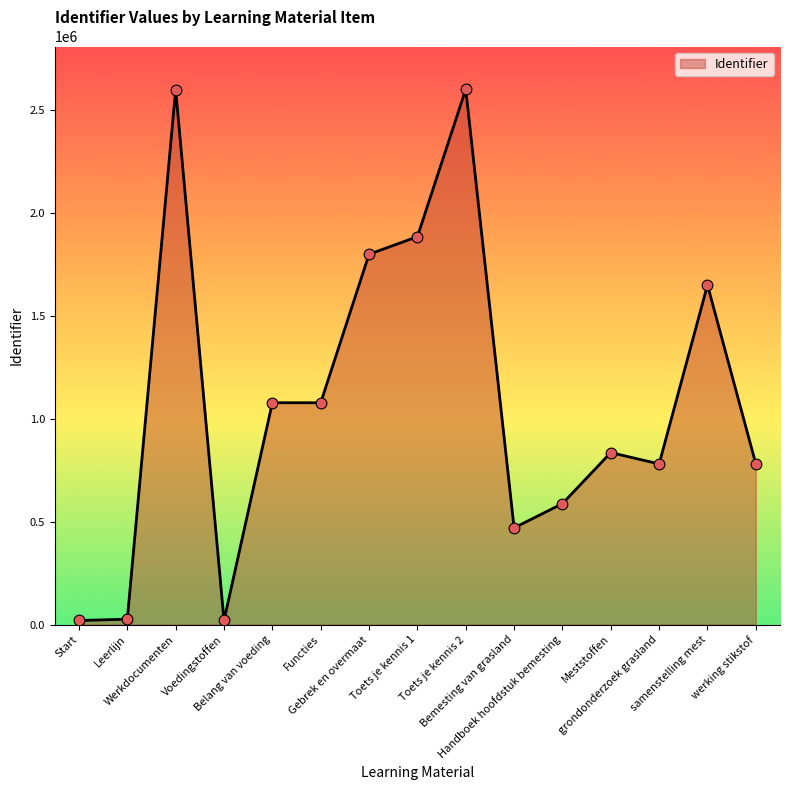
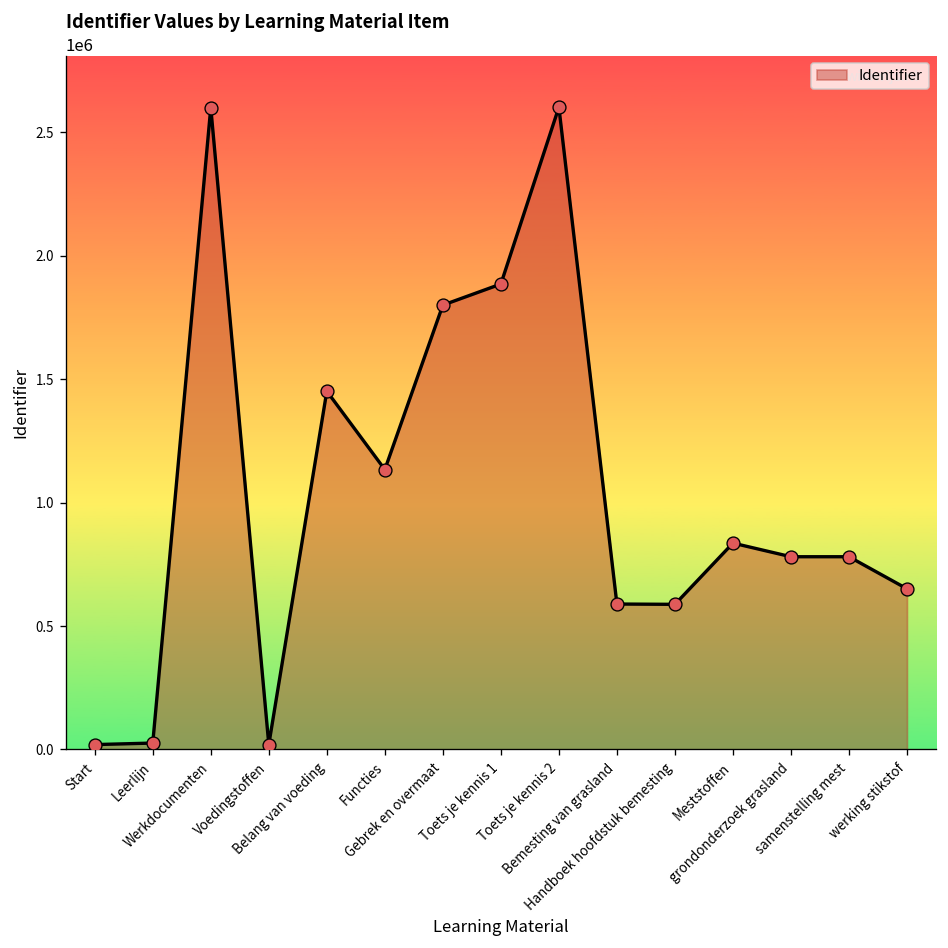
  {
    "Start": 20000,
    "Leerlijn": 30000,
    "Werkdocumenten": 2600000,
    "Voedingstoffen": 20000,
-   "Belang van voeding": 1080000,
-   "Functies": 1080000,
+   "Belang van voeding": 1450000,
+   "Functies": 1130000,
    "Gebrek en overmaat": 1800000,
    "Toets je kennis 1": 1890000,
    "Toets je kennis 2": 2600000,
-   "Bemesting van grasland": 470000,
+   "Bemesting van grasland": 590000,
    "Handboek hoofdstuk bemesting": 590000,
    "Meststoffen": 840000,
    "grondonderzoek grasland": 780000,
-   "samenstelling mest": 1650000,
-   "werking stikstof": 780000
+   "samenstelling mest": 780000,
+   "werking stikstof": 650000
  }
